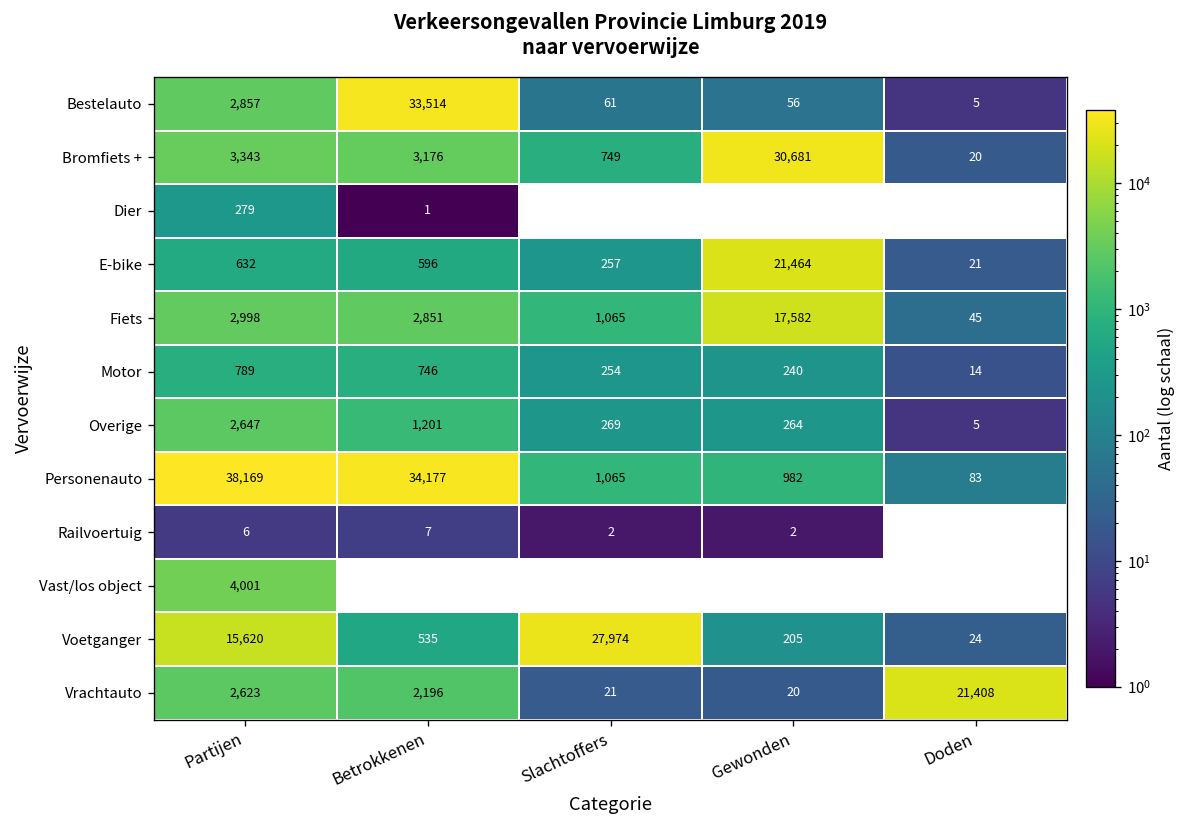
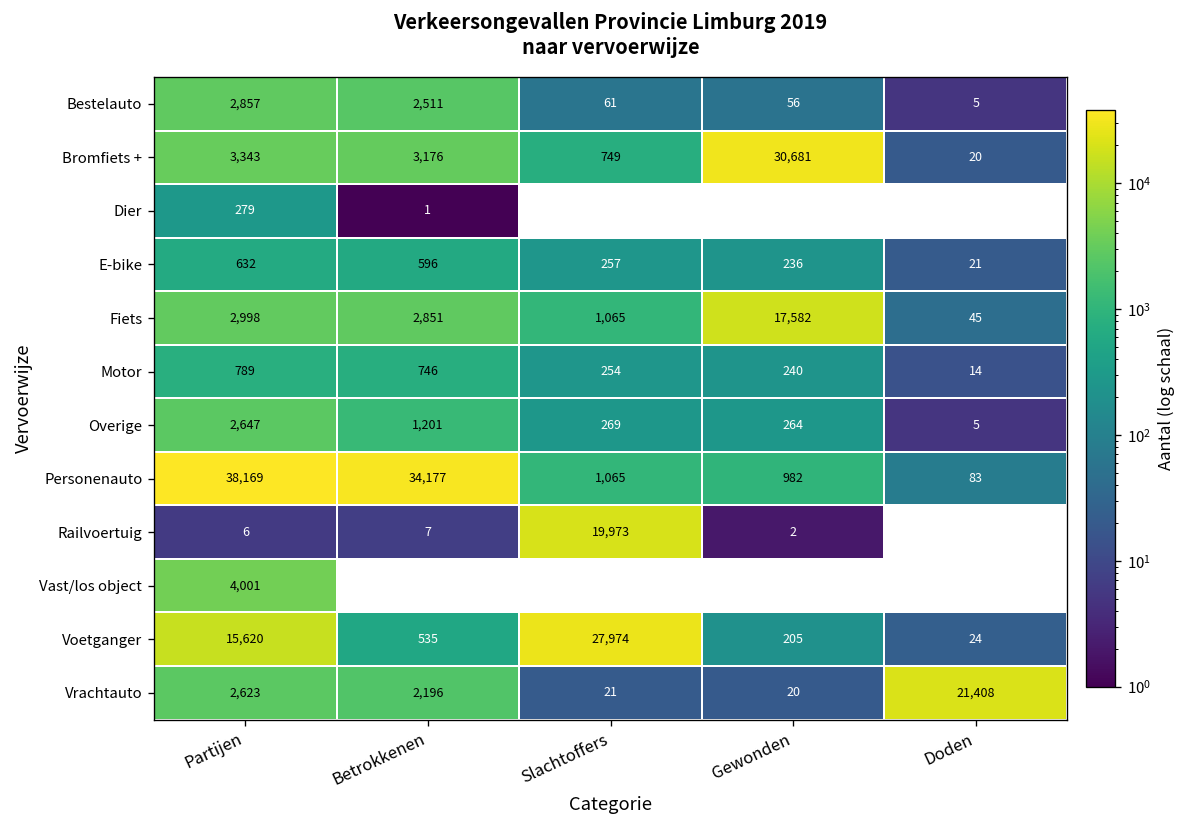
  {
    "Bestelauto": {
      "Partijen": "2,857",
-     "Betrokkenen": "33,514",
+     "Betrokkenen": "2,511",
      "Slachtoffers": "61",
      "Gewonden": "56",
      "Doden": "5"
    },
    "Bromfiets +": {
      "Partijen": "3,343",
      "Betrokkenen": "3,176",
      "Slachtoffers": "749",
      "Gewonden": "30,681",
      "Doden": "20"
    },
    "Dier": {
      "Partijen": "279",
      "Betrokkenen": "1"
    },
    "E-bike": {
      "Partijen": "632",
      "Betrokkenen": "596",
      "Slachtoffers": "257",
-     "Gewonden": "21,464",
+     "Gewonden": "236",
      "Doden": "21"
    },
    "Fiets": {
      "Partijen": "2,998",
      "Betrokkenen": "2,851",
      "Slachtoffers": "1,065",
      "Gewonden": "17,582",
      "Doden": "45"
    },
    "Motor": {
      "Partijen": "789",
      "Betrokkenen": "746",
      "Slachtoffers": "254",
      "Gewonden": "240",
      "Doden": "14"
    },
    "Overige": {
      "Partijen": "2,647",
      "Betrokkenen": "1,201",
      "Slachtoffers": "269",
      "Gewonden": "264",
      "Doden": "5"
    },
    "Personenauto": {
      "Partijen": "38,169",
      "Betrokkenen": "34,177",
      "Slachtoffers": "1,065",
      "Gewonden": "982",
      "Doden": "83"
    },
    "Railvoertuig": {
      "Partijen": "6",
      "Betrokkenen": "7",
-     "Slachtoffers": "2",
+     "Slachtoffers": "19,973",
      "Gewonden": "2"
    },
    "Vast/los object": {
      "Partijen": "4,001"
    },
    "Voetganger": {
      "Partijen": "15,620",
      "Betrokkenen": "535",
      "Slachtoffers": "27,974",
      "Gewonden": "205",
      "Doden": "24"
    },
    "Vrachtauto": {
      "Partijen": "2,623",
      "Betrokkenen": "2,196",
      "Slachtoffers": "21",
      "Gewonden": "20",
      "Doden": "21,408"
    }
  }
